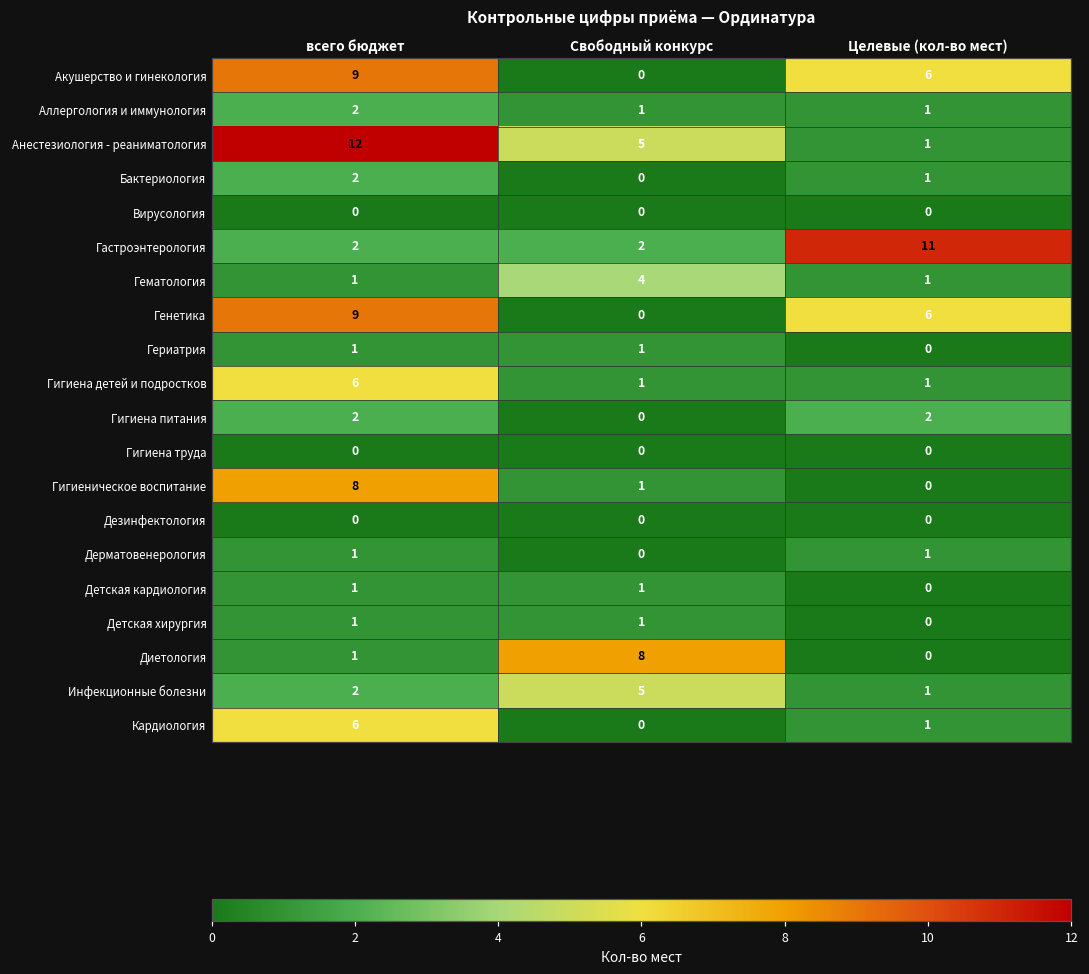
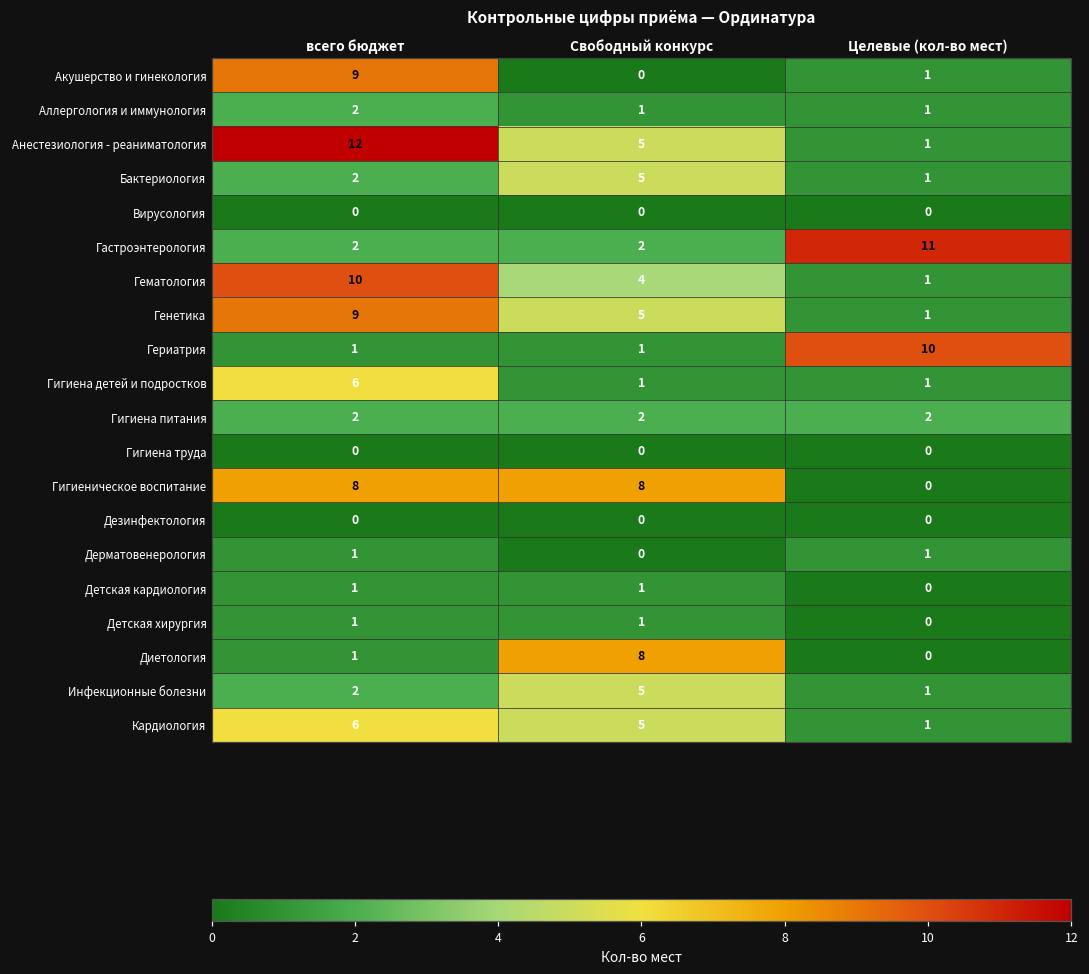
  {
    "Акушерство и гинекология": {
      "всего бюджет": 9,
      "Свободный конкурс": 0,
-     "Целевые (кол-во мест)": 6
+     "Целевые (кол-во мест)": 1
    },
    "Аллергология и иммунология": {
      "всего бюджет": 2,
      "Свободный конкурс": 1,
      "Целевые (кол-во мест)": 1
    },
    "Анестезиология - реаниматология": {
      "всего бюджет": 12,
      "Свободный конкурс": 5,
      "Целевые (кол-во мест)": 1
    },
    "Бактериология": {
      "всего бюджет": 2,
-     "Свободный конкурс": 0,
+     "Свободный конкурс": 5,
      "Целевые (кол-во мест)": 1
    },
    "Вирусология": {
      "всего бюджет": 0,
      "Свободный конкурс": 0,
      "Целевые (кол-во мест)": 0
    },
    "Гастроэнтерология": {
      "всего бюджет": 2,
      "Свободный конкурс": 2,
      "Целевые (кол-во мест)": 11
    },
    "Гематология": {
-     "всего бюджет": 1,
+     "всего бюджет": 10,
      "Свободный конкурс": 4,
      "Целевые (кол-во мест)": 1
    },
    "Генетика": {
      "всего бюджет": 9,
-     "Свободный конкурс": 0,
-     "Целевые (кол-во мест)": 6
+     "Свободный конкурс": 5,
+     "Целевые (кол-во мест)": 1
    },
    "Гериатрия": {
      "всего бюджет": 1,
      "Свободный конкурс": 1,
-     "Целевые (кол-во мест)": 0
+     "Целевые (кол-во мест)": 10
    },
    "Гигиена детей и подростков": {
      "всего бюджет": 6,
      "Свободный конкурс": 1,
      "Целевые (кол-во мест)": 1
    },
    "Гигиена питания": {
      "всего бюджет": 2,
-     "Свободный конкурс": 0,
+     "Свободный конкурс": 2,
      "Целевые (кол-во мест)": 2
    },
    "Гигиена труда": {
      "всего бюджет": 0,
      "Свободный конкурс": 0,
      "Целевые (кол-во мест)": 0
    },
    "Гигиеническое воспитание": {
      "всего бюджет": 8,
-     "Свободный конкурс": 1,
+     "Свободный конкурс": 8,
      "Целевые (кол-во мест)": 0
    },
    "Дезинфектология": {
      "всего бюджет": 0,
      "Свободный конкурс": 0,
      "Целевые (кол-во мест)": 0
    },
    "Дерматовенерология": {
      "всего бюджет": 1,
      "Свободный конкурс": 0,
      "Целевые (кол-во мест)": 1
    },
    "Детская кардиология": {
      "всего бюджет": 1,
      "Свободный конкурс": 1,
      "Целевые (кол-во мест)": 0
    },
    "Детская хирургия": {
      "всего бюджет": 1,
      "Свободный конкурс": 1,
      "Целевые (кол-во мест)": 0
    },
    "Диетология": {
      "всего бюджет": 1,
      "Свободный конкурс": 8,
      "Целевые (кол-во мест)": 0
    },
    "Инфекционные болезни": {
      "всего бюджет": 2,
      "Свободный конкурс": 5,
      "Целевые (кол-во мест)": 1
    },
    "Кардиология": {
      "всего бюджет": 6,
-     "Свободный конкурс": 0,
+     "Свободный конкурс": 5,
      "Целевые (кол-во мест)": 1
    }
  }
